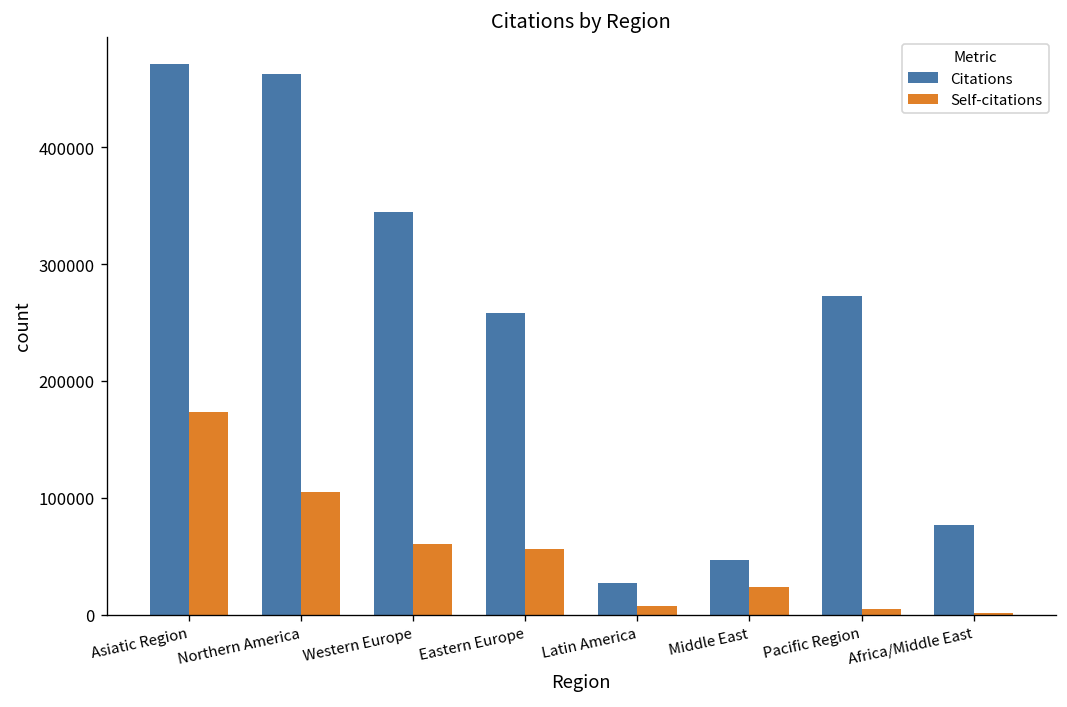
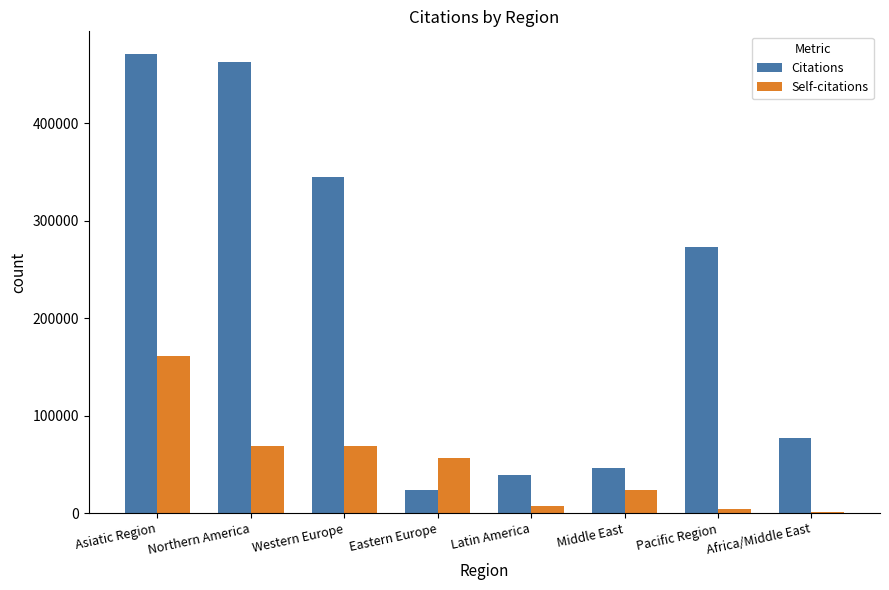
  {
    "Citations": {
      "Asiatic Region": 470000,
      "Northern America": 460000,
      "Western Europe": 340000,
-     "Eastern Europe": 260000,
-     "Latin America": 30000,
+     "Eastern Europe": 20000,
+     "Latin America": 40000,
      "Middle East": 50000,
      "Pacific Region": 270000,
      "Africa/Middle East": 80000
    },
    "Self-citations": {
-     "Asiatic Region": 170000,
-     "Northern America": 110000,
-     "Western Europe": 60000,
+     "Asiatic Region": 160000,
+     "Northern America": 70000,
+     "Western Europe": 70000,
      "Eastern Europe": 60000,
      "Latin America": 10000,
      "Middle East": 20000,
      "Pacific Region": 0
    }
  }
